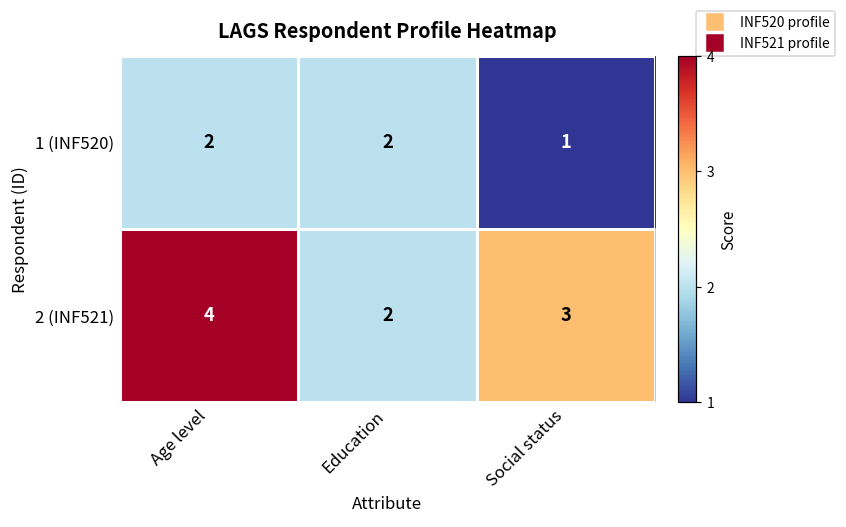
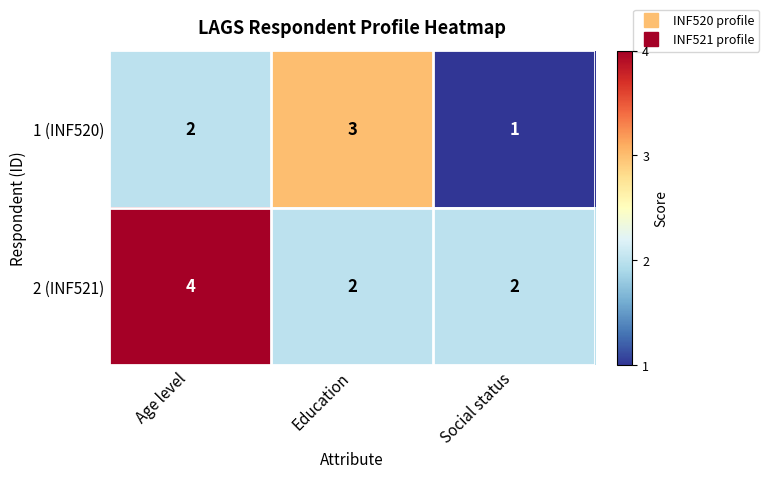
  {
    "1 (INF520)": {
      "Age level": 2,
-     "Education": 2,
+     "Education": 3,
      "Social status": 1
    },
    "2 (INF521)": {
      "Age level": 4,
      "Education": 2,
-     "Social status": 3
+     "Social status": 2
    }
  }
